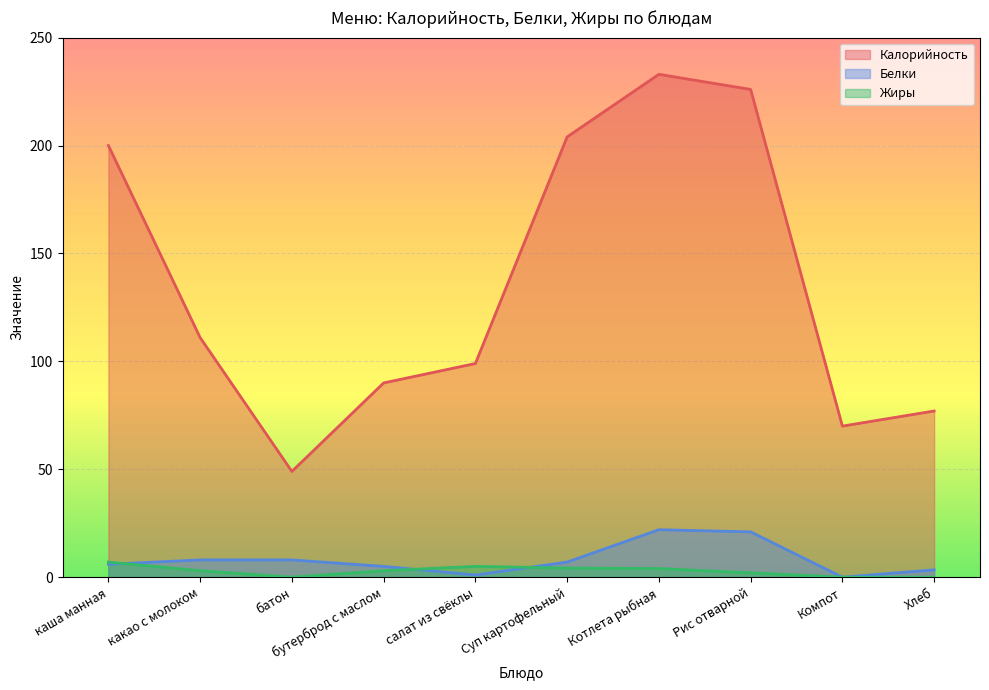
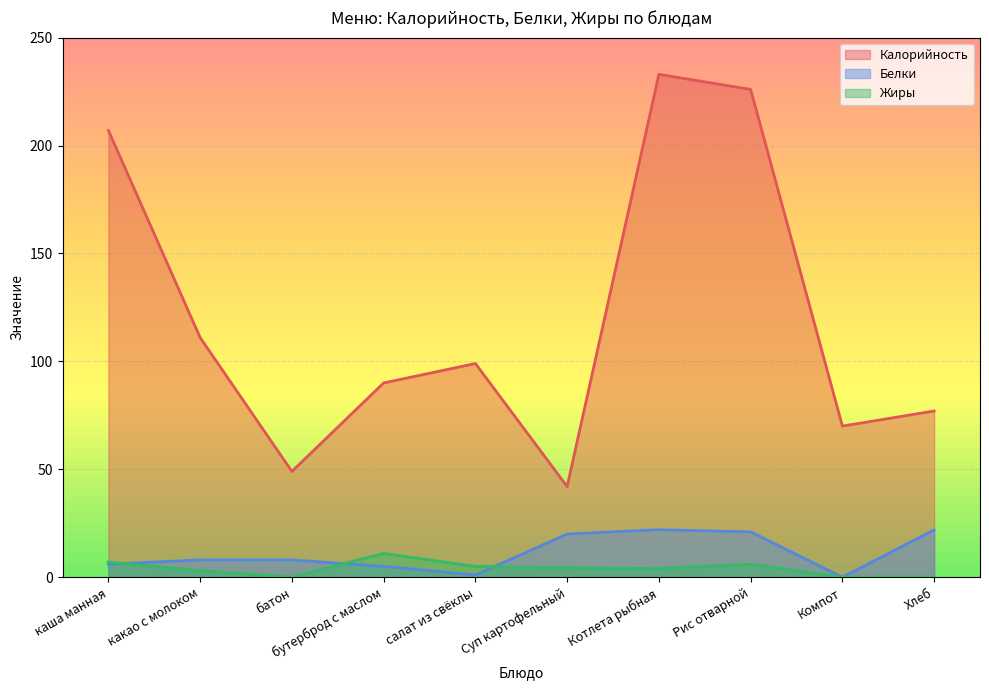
  {
    "Калорийность": {
-     "каша манная": 200,
+     "каша манная": 207,
      "какао с молоком": 111,
      "батон": 49,
      "бутерброд с маслом": 90,
      "салат из свёклы": 99,
-     "Суп картофельный": 204,
+     "Суп картофельный": 42,
      "Котлета рыбная": 233,
      "Рис отварной": 226,
      "Компот": 70,
      "Хлеб": 77
    },
    "Белки": {
      "какао с молоком": 8,
      "батон": 8,
      "бутерброд с маслом": 5,
      "салат из свёклы": 1,
-     "Суп картофельный": 7,
+     "Суп картофельный": 20,
      "Котлета рыбная": 22,
      "Рис отварной": 21,
-     "Хлеб": 3
+     "Хлеб": 22
    },
    "Жиры": {
      "какао с молоком": 3,
      "батон": 0,
-     "бутерброд с маслом": 3,
+     "бутерброд с маслом": 11,
      "салат из свёклы": 5,
      "Суп картофельный": 4,
      "Котлета рыбная": 4,
-     "Рис отварной": 2,
+     "Рис отварной": 6,
      "Хлеб": 0
    }
  }
